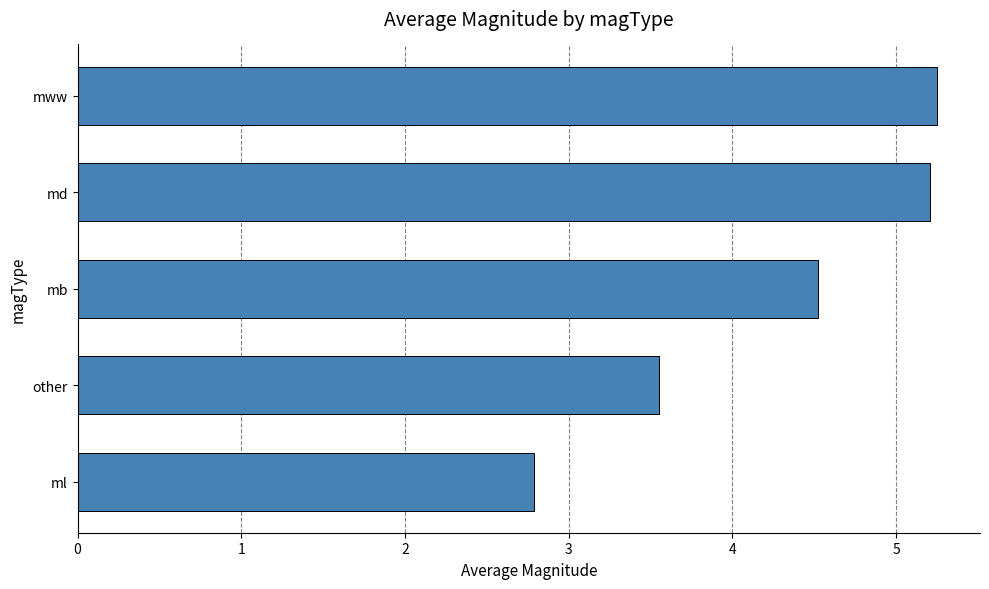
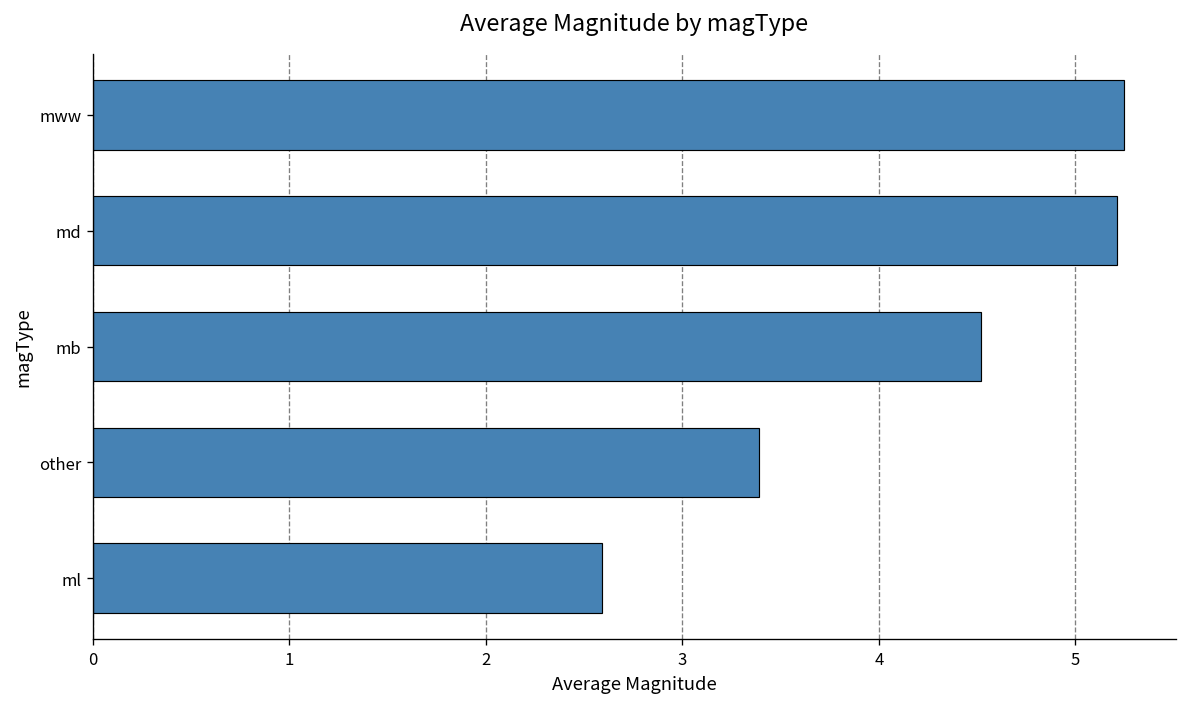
  {
    "mww": 5.25,
    "md": 5.21,
    "mb": 4.52,
-   "other": 3.55,
-   "ml": 2.79
+   "other": 3.39,
+   "ml": 2.59
  }
